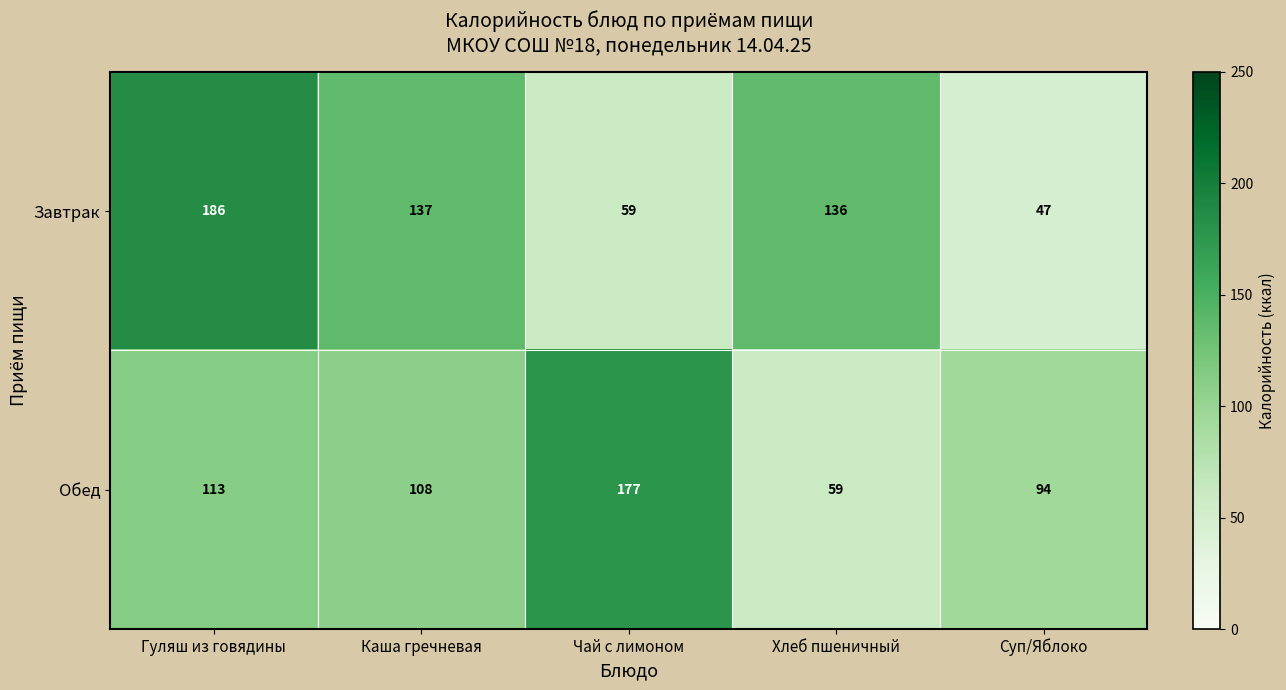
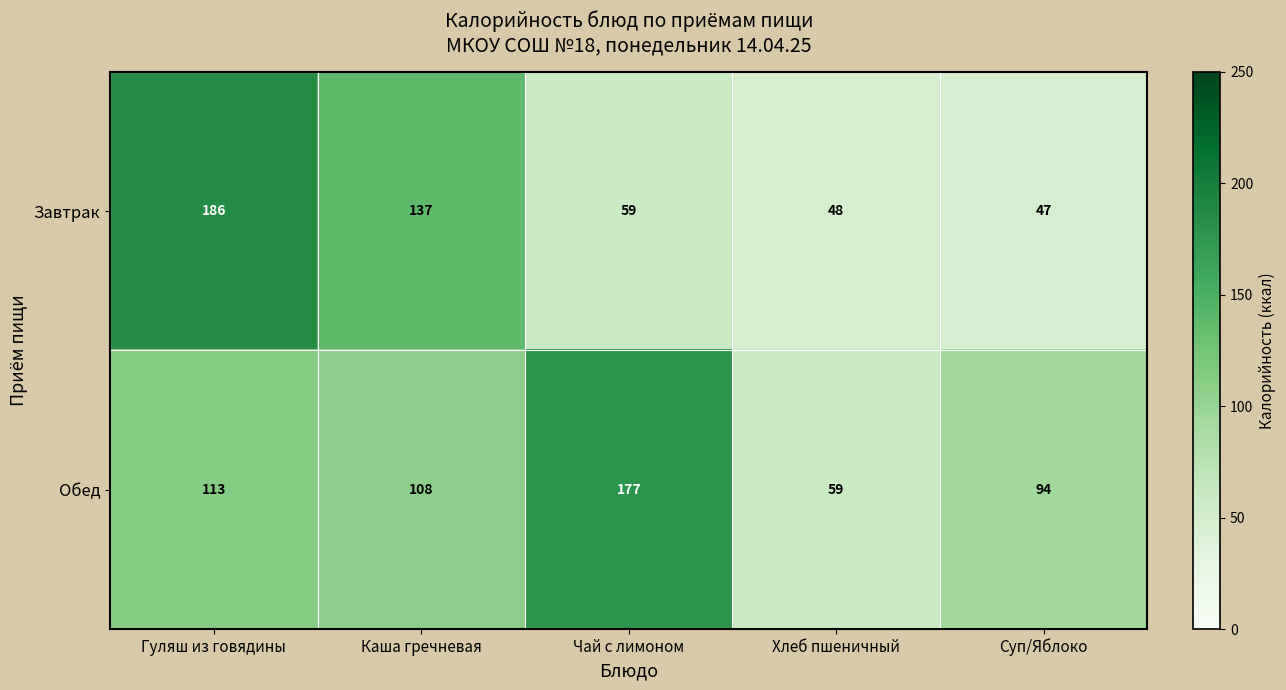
  {
    "Завтрак": {
      "Гуляш из говядины": 186,
      "Каша гречневая": 137,
      "Чай с лимоном": 59,
-     "Хлеб пшеничный": 136,
+     "Хлеб пшеничный": 48,
      "Суп/Яблоко": 47
    },
    "Обед": {
      "Гуляш из говядины": 113,
      "Каша гречневая": 108,
      "Чай с лимоном": 177,
      "Хлеб пшеничный": 59,
      "Суп/Яблоко": 94
    }
  }
